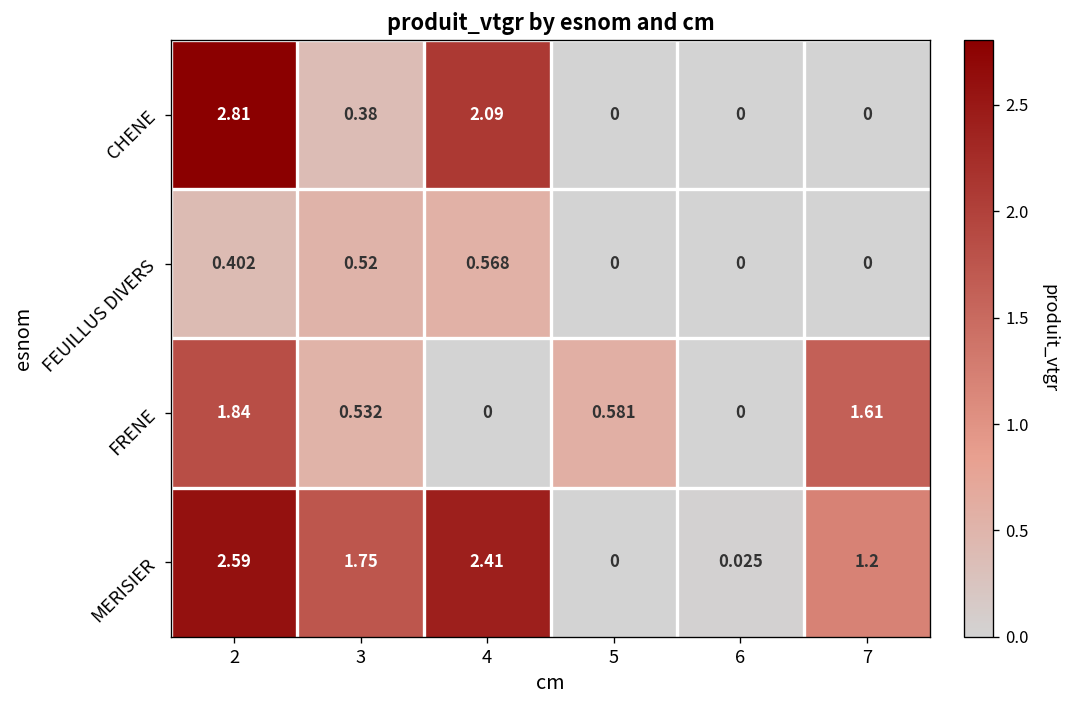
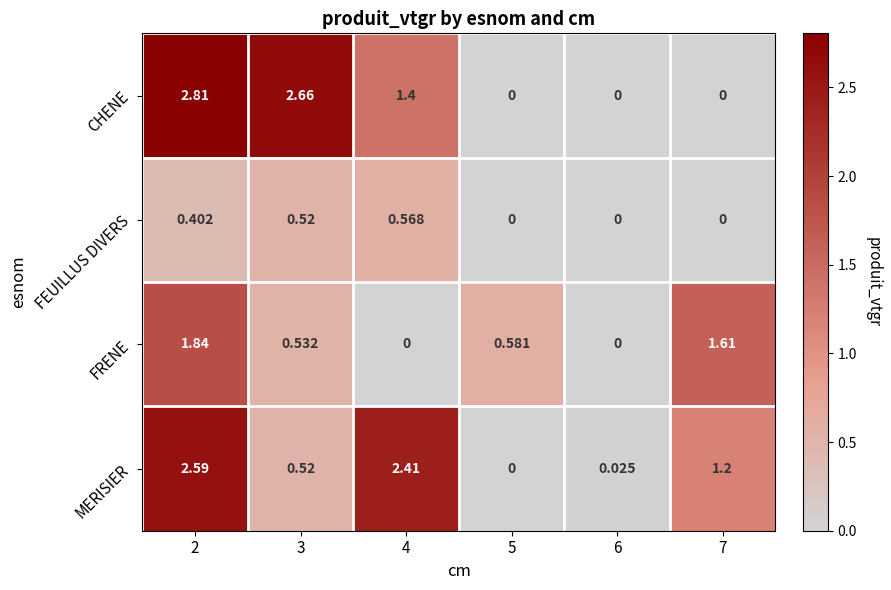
  {
    "CHENE": {
      "2": 2.81,
-     "3": 0.38,
-     "4": 2.09,
+     "3": 2.66,
+     "4": 1.4,
      "5": 0,
      "6": 0,
      "7": 0
    },
    "FEUILLUS DIVERS": {
      "2": 0.402,
      "3": 0.52,
      "4": 0.568,
      "5": 0,
      "6": 0,
      "7": 0
    },
    "FRENE": {
      "2": 1.84,
      "3": 0.532,
      "4": 0,
      "5": 0.581,
      "6": 0,
      "7": 1.61
    },
    "MERISIER": {
      "2": 2.59,
-     "3": 1.75,
+     "3": 0.52,
      "4": 2.41,
      "5": 0,
      "6": 0.025,
      "7": 1.2
    }
  }
